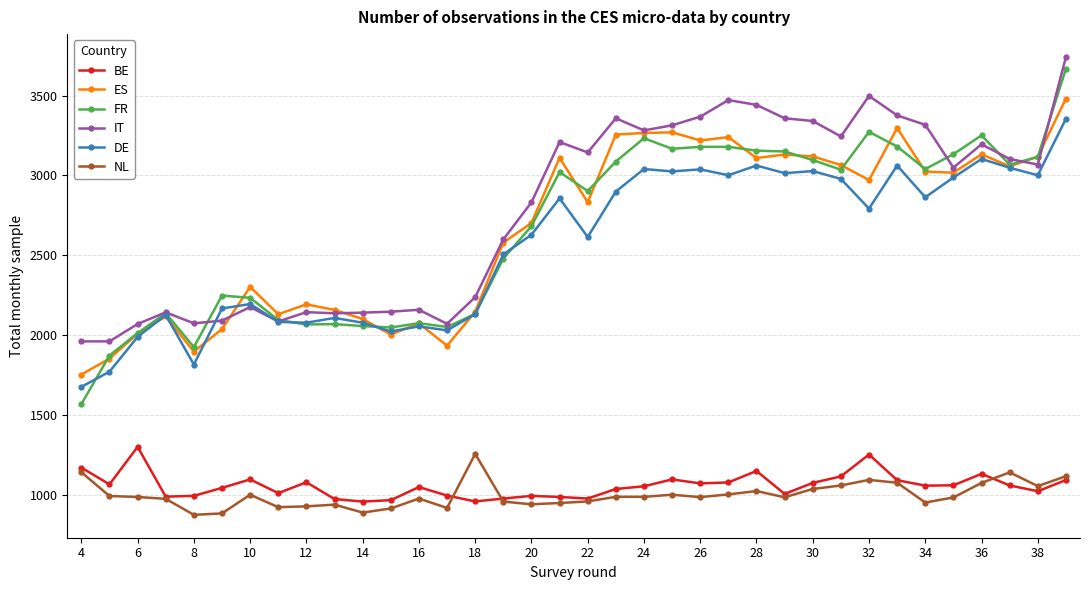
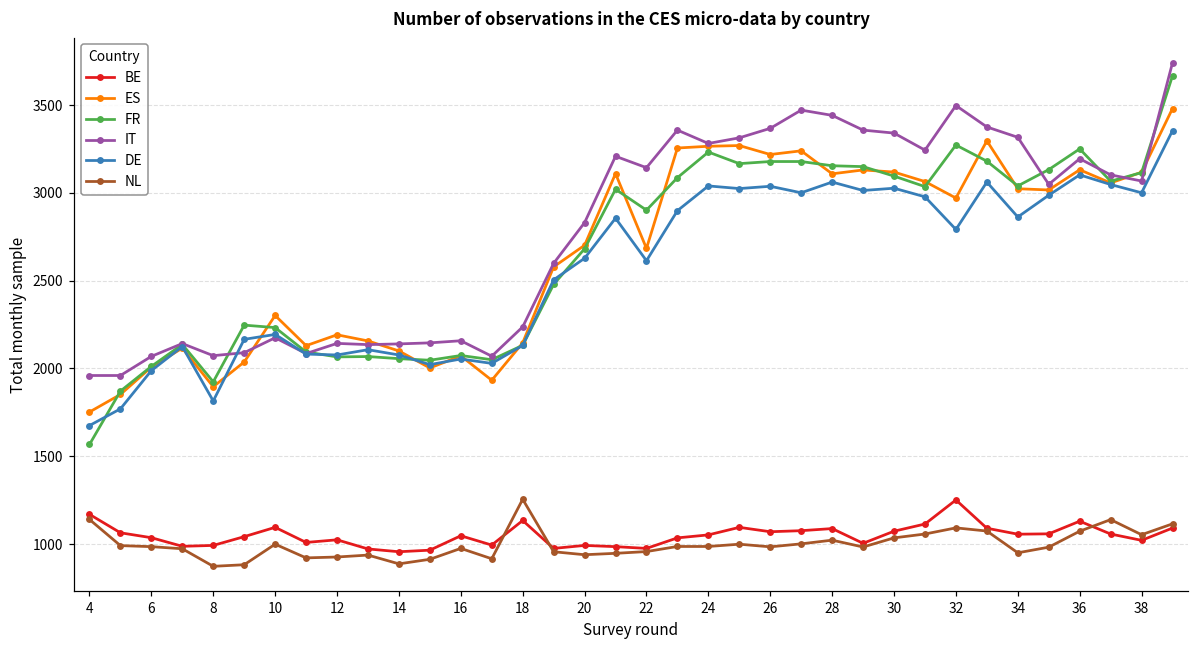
  {
    "BE": {
      "4": 1170,
-     "6": 1300,
+     "6": 1040,
      "8": 990,
      "10": 1100,
-     "12": 1080,
+     "12": 1020,
      "14": 960,
      "16": 1050,
-     "18": 960,
+     "18": 1130,
      "20": 990,
      "22": 980,
      "24": 1050,
      "26": 1070,
-     "28": 1150,
+     "28": 1090,
      "30": 1070,
      "32": 1250,
      "34": 1060,
      "36": 1130,
      "38": 1020
    },
    "ES": {
      "4": 1750,
      "8": 1900,
      "10": 2300,
      "12": 2190,
      "14": 2100,
      "20": 2700,
-     "22": 2830,
+     "22": 2680,
      "24": 3270,
      "26": 3220,
      "28": 3110,
      "30": 3120,
      "32": 2970,
      "34": 3020,
      "36": 3130
    },
    "FR": {
      "4": 1570,
      "8": 1920,
      "10": 2230,
      "14": 2060,
      "20": 2680,
      "22": 2900,
      "24": 3230,
      "26": 3180,
      "28": 3160,
      "30": 3100,
      "32": 3270,
      "34": 3040,
      "36": 3250
    },
    "IT": {
      "4": 1960,
      "6": 2070,
      "8": 2070,
      "10": 2180,
      "12": 2140,
      "14": 2140,
      "16": 2160,
      "18": 2240,
      "20": 2830,
      "22": 3140,
      "24": 3280,
      "26": 3370,
      "28": 3440,
      "30": 3340,
      "32": 3500,
      "34": 3320,
      "36": 3200,
      "38": 3070
    },
    "DE": {
      "4": 1680,
      "6": 1990,
      "8": 1820,
      "10": 2190,
      "14": 2080,
      "16": 2050,
      "20": 2630,
      "22": 2610,
      "24": 3040,
      "26": 3040,
      "28": 3060,
      "30": 3030,
      "32": 2790,
      "34": 2860,
      "36": 3100,
      "38": 3000
    },
    "NL": {
      "4": 1140,
      "6": 990,
      "8": 870,
      "10": 1000,
      "12": 930,
      "14": 890,
      "16": 980,
      "18": 1260,
      "20": 940,
      "22": 960,
      "24": 990,
      "26": 980,
      "28": 1020,
      "30": 1040,
      "32": 1090,
      "34": 950,
      "36": 1070,
      "38": 1050
    }
  }
